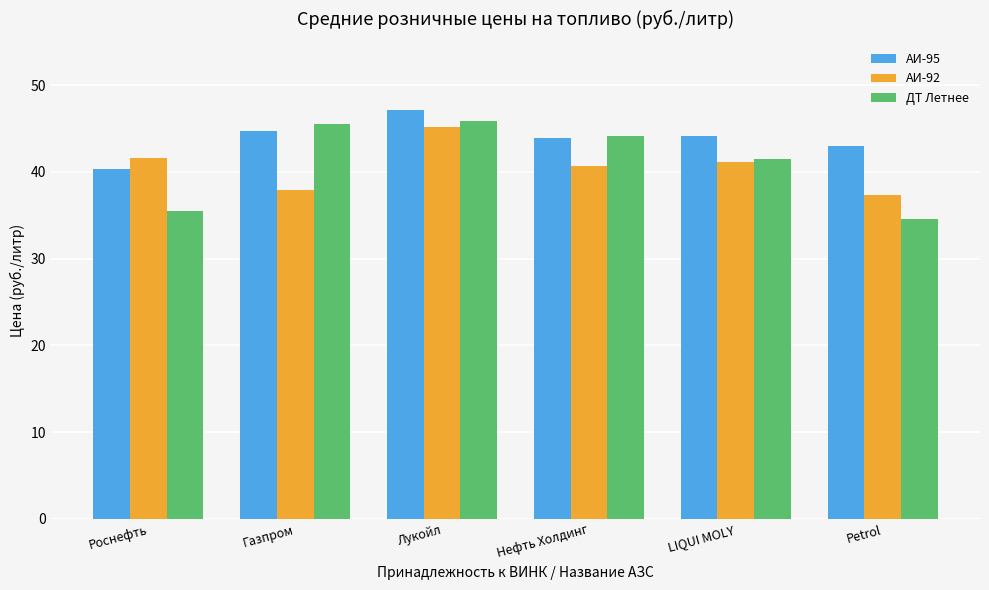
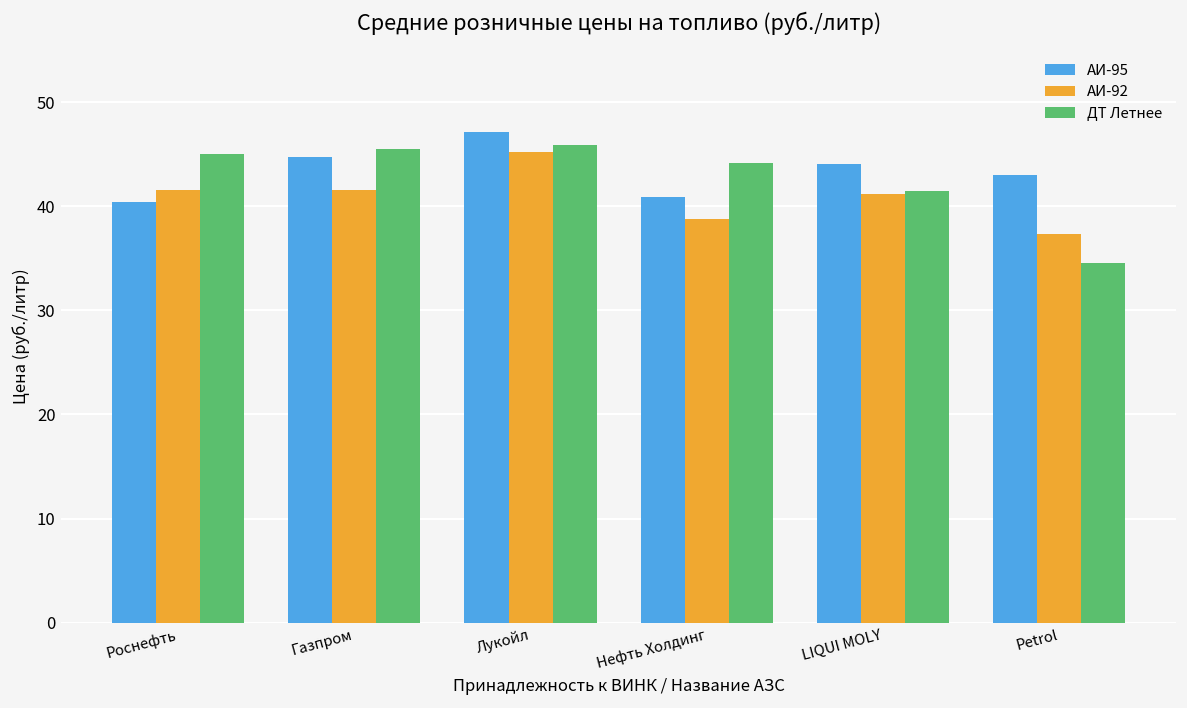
  {
    "АИ-95": {
      "Роснефть": 40,
      "Газпром": 45,
      "Лукойл": 47,
-     "Нефть Холдинг": 44,
+     "Нефть Холдинг": 41,
      "LIQUI MOLY": 44,
      "Petrol": 43
    },
    "АИ-92": {
      "Роснефть": 42,
-     "Газпром": 38,
+     "Газпром": 42,
      "Лукойл": 45,
-     "Нефть Холдинг": 41,
+     "Нефть Холдинг": 39,
      "LIQUI MOLY": 41,
      "Petrol": 37
    },
    "ДТ Летнее": {
-     "Роснефть": 36,
+     "Роснефть": 45,
      "Газпром": 46,
      "Лукойл": 46,
      "Нефть Холдинг": 44,
      "LIQUI MOLY": 42,
      "Petrol": 35
    }
  }
